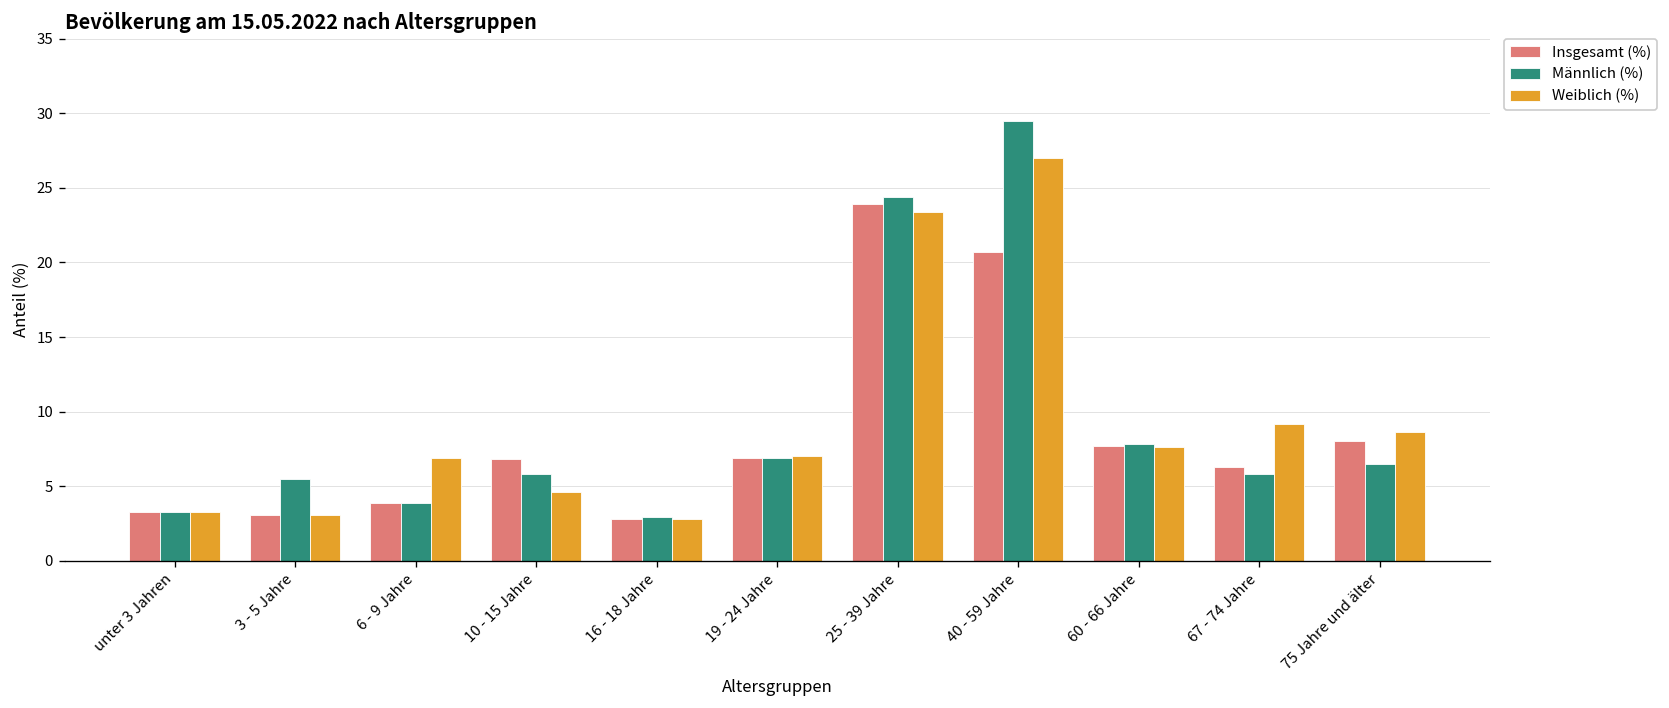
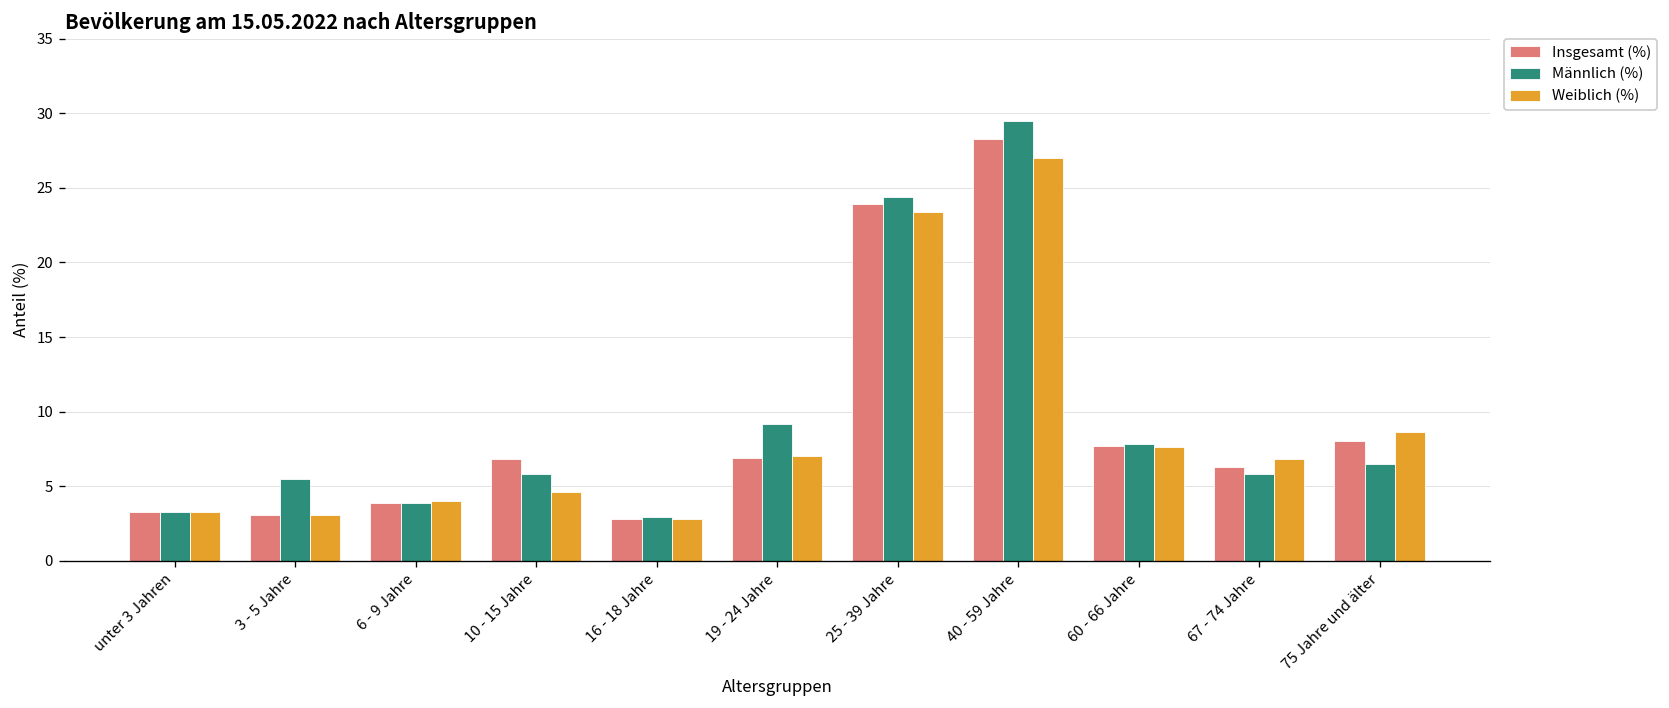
  {
    "Insgesamt (%)": {
      "unter 3 Jahren": 3.3,
      "3 - 5 Jahre": 3.1,
      "6 - 9 Jahre": 3.9,
      "10 - 15 Jahre": 6.8,
      "16 - 18 Jahre": 2.8,
      "19 - 24 Jahre": 6.9,
      "25 - 39 Jahre": 23.9,
-     "40 - 59 Jahre": 20.7,
+     "40 - 59 Jahre": 28.3,
      "60 - 66 Jahre": 7.7,
      "67 - 74 Jahre": 6.3,
      "75 Jahre und älter": 8.0
    },
    "Männlich (%)": {
      "unter 3 Jahren": 3.3,
      "3 - 5 Jahre": 5.5,
      "6 - 9 Jahre": 3.9,
      "10 - 15 Jahre": 5.8,
      "16 - 18 Jahre": 2.9,
-     "19 - 24 Jahre": 6.9,
+     "19 - 24 Jahre": 9.2,
      "25 - 39 Jahre": 24.4,
      "40 - 59 Jahre": 29.5,
      "60 - 66 Jahre": 7.8,
      "67 - 74 Jahre": 5.8,
      "75 Jahre und älter": 6.5
    },
    "Weiblich (%)": {
      "unter 3 Jahren": 3.3,
      "3 - 5 Jahre": 3.1,
-     "6 - 9 Jahre": 6.9,
+     "6 - 9 Jahre": 4.0,
      "10 - 15 Jahre": 4.6,
      "16 - 18 Jahre": 2.8,
      "19 - 24 Jahre": 7.0,
      "25 - 39 Jahre": 23.4,
      "40 - 59 Jahre": 27.0,
      "60 - 66 Jahre": 7.6,
-     "67 - 74 Jahre": 9.2,
+     "67 - 74 Jahre": 6.8,
      "75 Jahre und älter": 8.6
    }
  }
